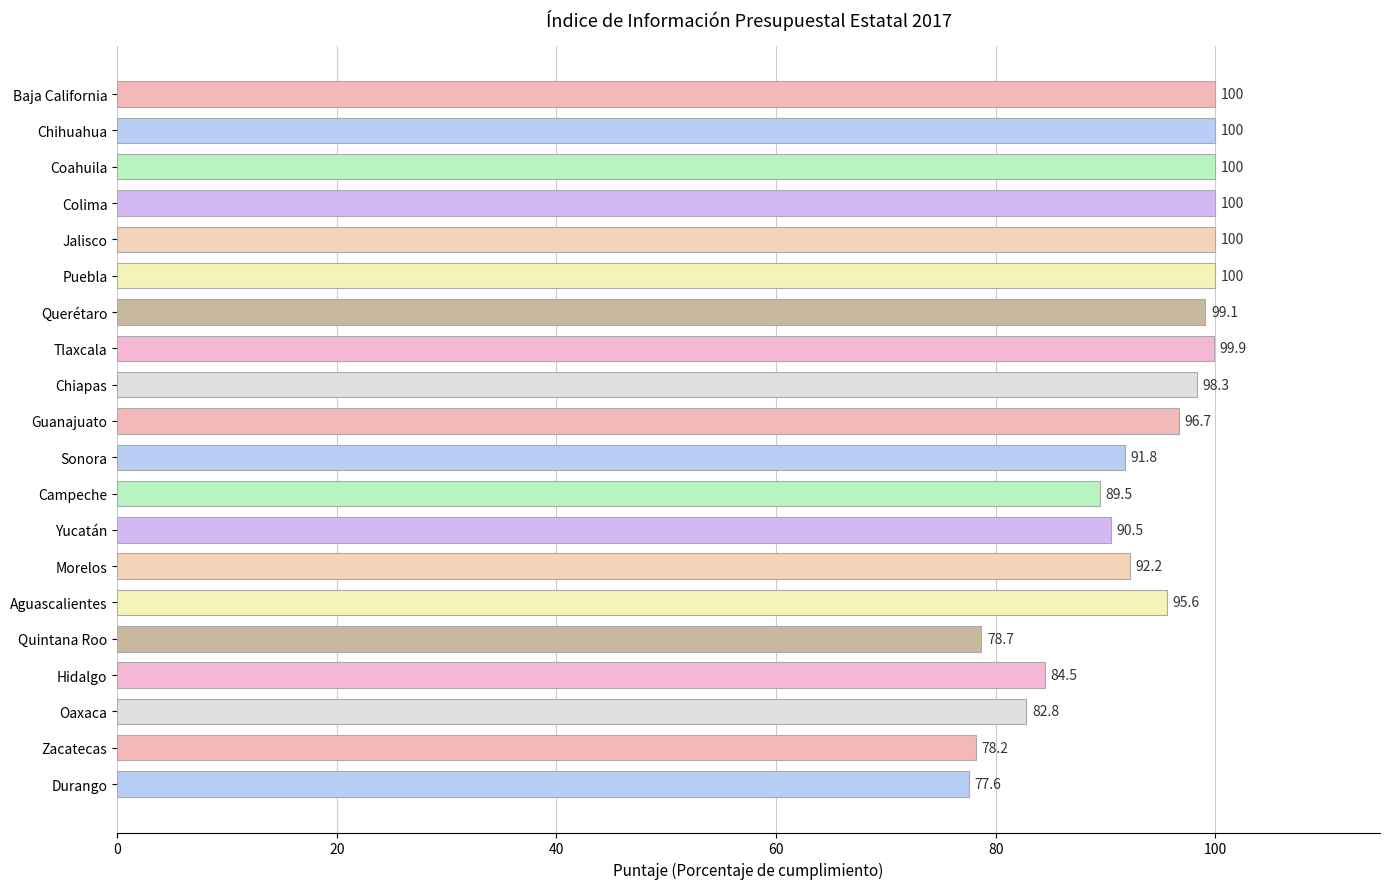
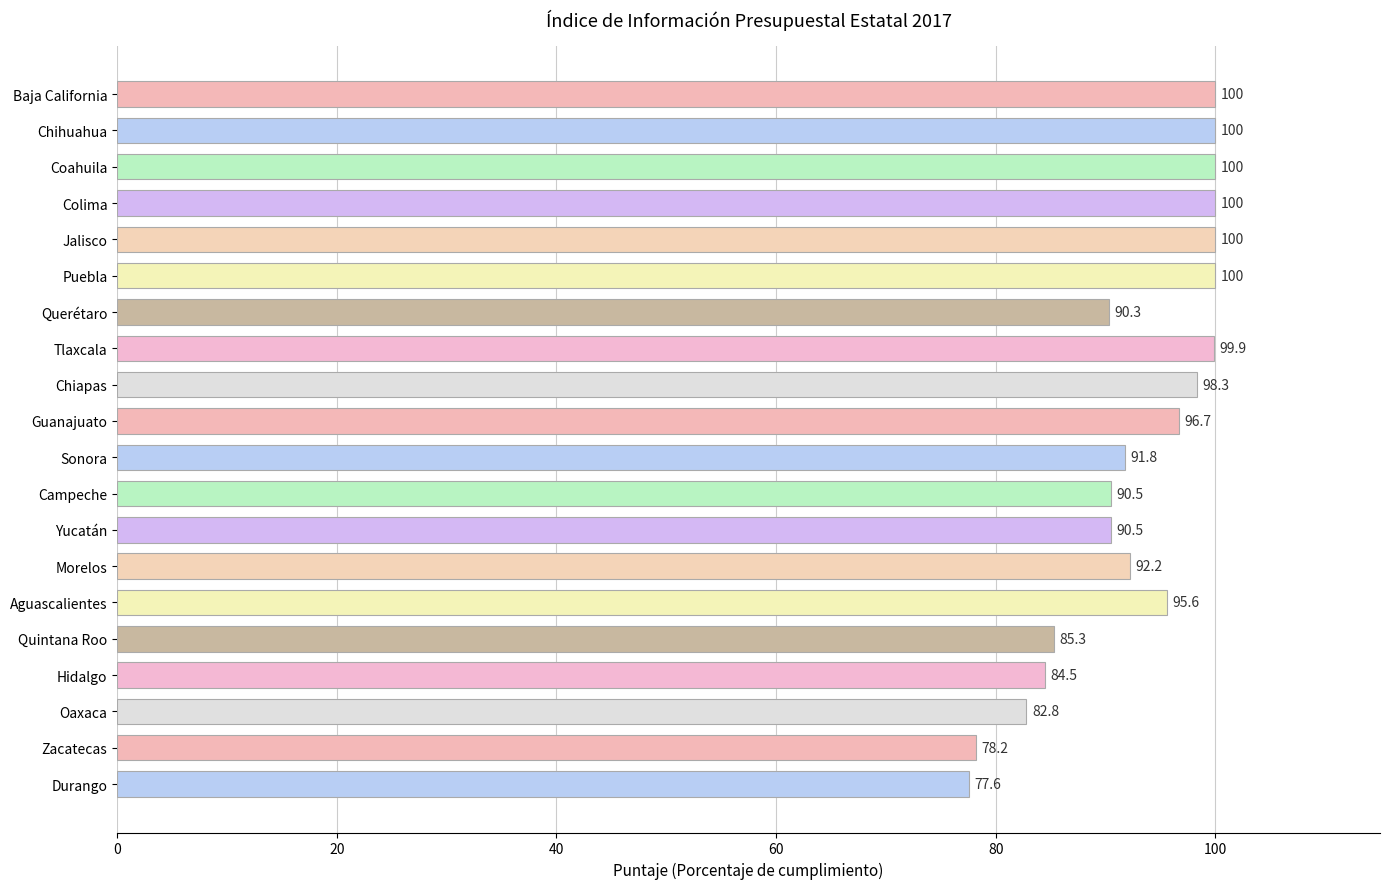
  {
    "Baja California": 100,
    "Chihuahua": 100,
    "Coahuila": 100,
    "Colima": 100,
    "Jalisco": 100,
    "Puebla": 100,
-   "Querétaro": 99.1,
+   "Querétaro": 90.3,
    "Tlaxcala": 99.9,
    "Chiapas": 98.3,
    "Guanajuato": 96.7,
    "Sonora": 91.8,
-   "Campeche": 89.5,
+   "Campeche": 90.5,
    "Yucatán": 90.5,
    "Morelos": 92.2,
    "Aguascalientes": 95.6,
-   "Quintana Roo": 78.7,
+   "Quintana Roo": 85.3,
    "Hidalgo": 84.5,
    "Oaxaca": 82.8,
    "Zacatecas": 78.2,
    "Durango": 77.6
  }
